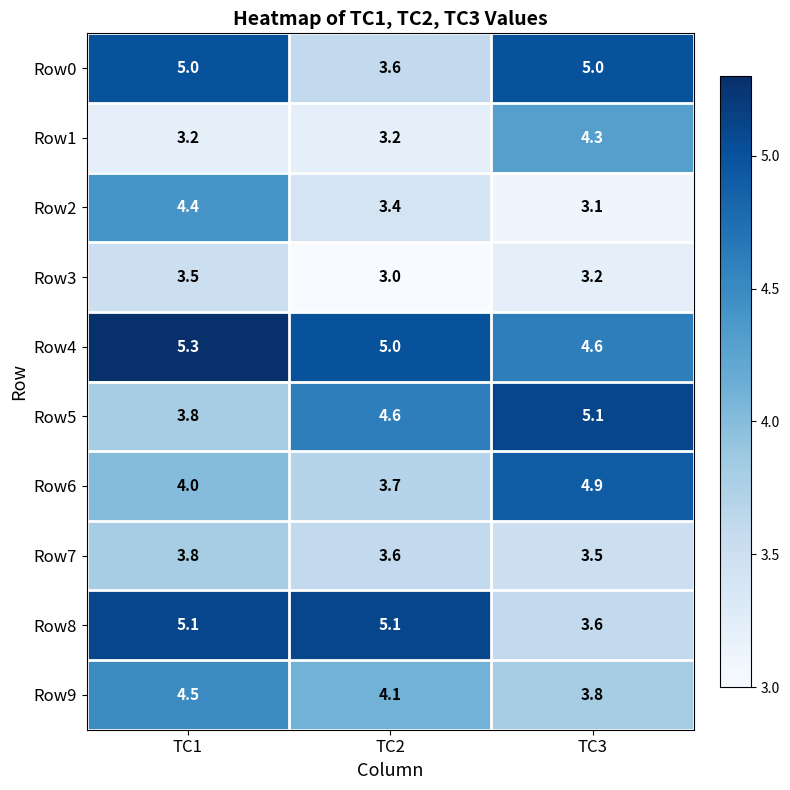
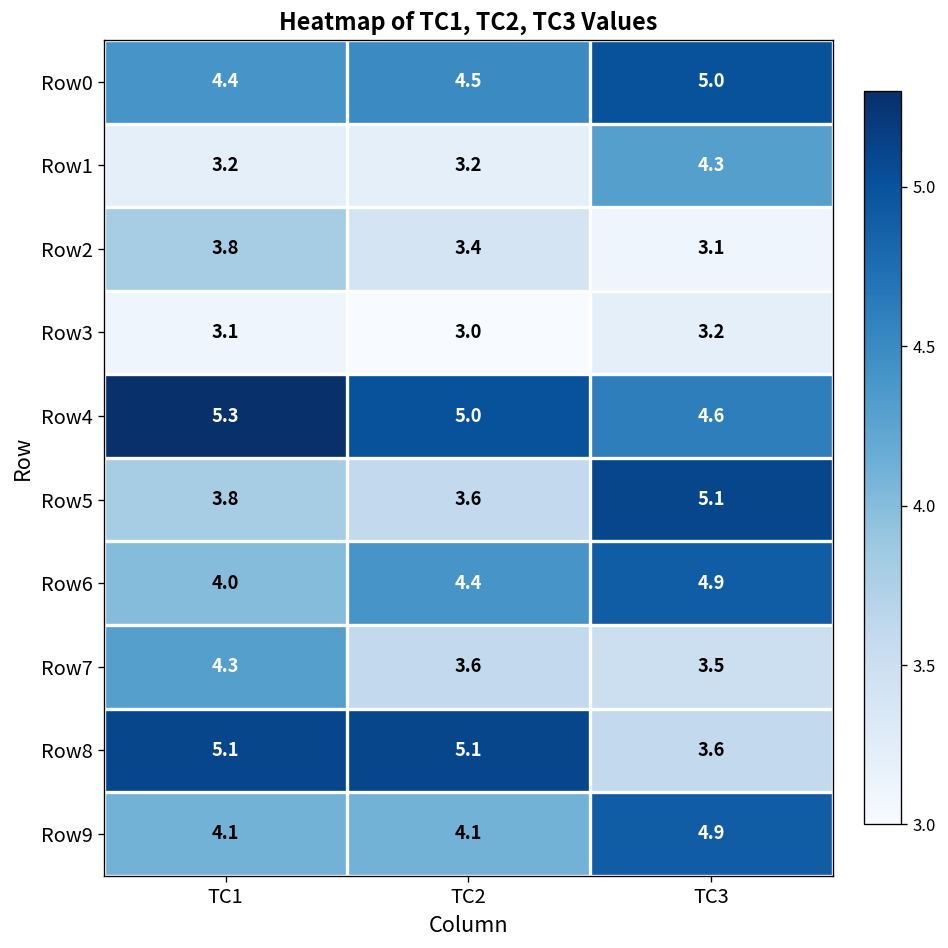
  {
    "Row0": {
-     "TC1": 5.0,
-     "TC2": 3.6,
+     "TC1": 4.4,
+     "TC2": 4.5,
      "TC3": 5.0
    },
    "Row1": {
      "TC1": 3.2,
      "TC2": 3.2,
      "TC3": 4.3
    },
    "Row2": {
-     "TC1": 4.4,
+     "TC1": 3.8,
      "TC2": 3.4,
      "TC3": 3.1
    },
    "Row3": {
-     "TC1": 3.5,
+     "TC1": 3.1,
      "TC2": 3.0,
      "TC3": 3.2
    },
    "Row4": {
      "TC1": 5.3,
      "TC2": 5.0,
      "TC3": 4.6
    },
    "Row5": {
      "TC1": 3.8,
-     "TC2": 4.6,
+     "TC2": 3.6,
      "TC3": 5.1
    },
    "Row6": {
      "TC1": 4.0,
-     "TC2": 3.7,
+     "TC2": 4.4,
      "TC3": 4.9
    },
    "Row7": {
-     "TC1": 3.8,
+     "TC1": 4.3,
      "TC2": 3.6,
      "TC3": 3.5
    },
    "Row8": {
      "TC1": 5.1,
      "TC2": 5.1,
      "TC3": 3.6
    },
    "Row9": {
-     "TC1": 4.5,
+     "TC1": 4.1,
      "TC2": 4.1,
-     "TC3": 3.8
+     "TC3": 4.9
    }
  }
